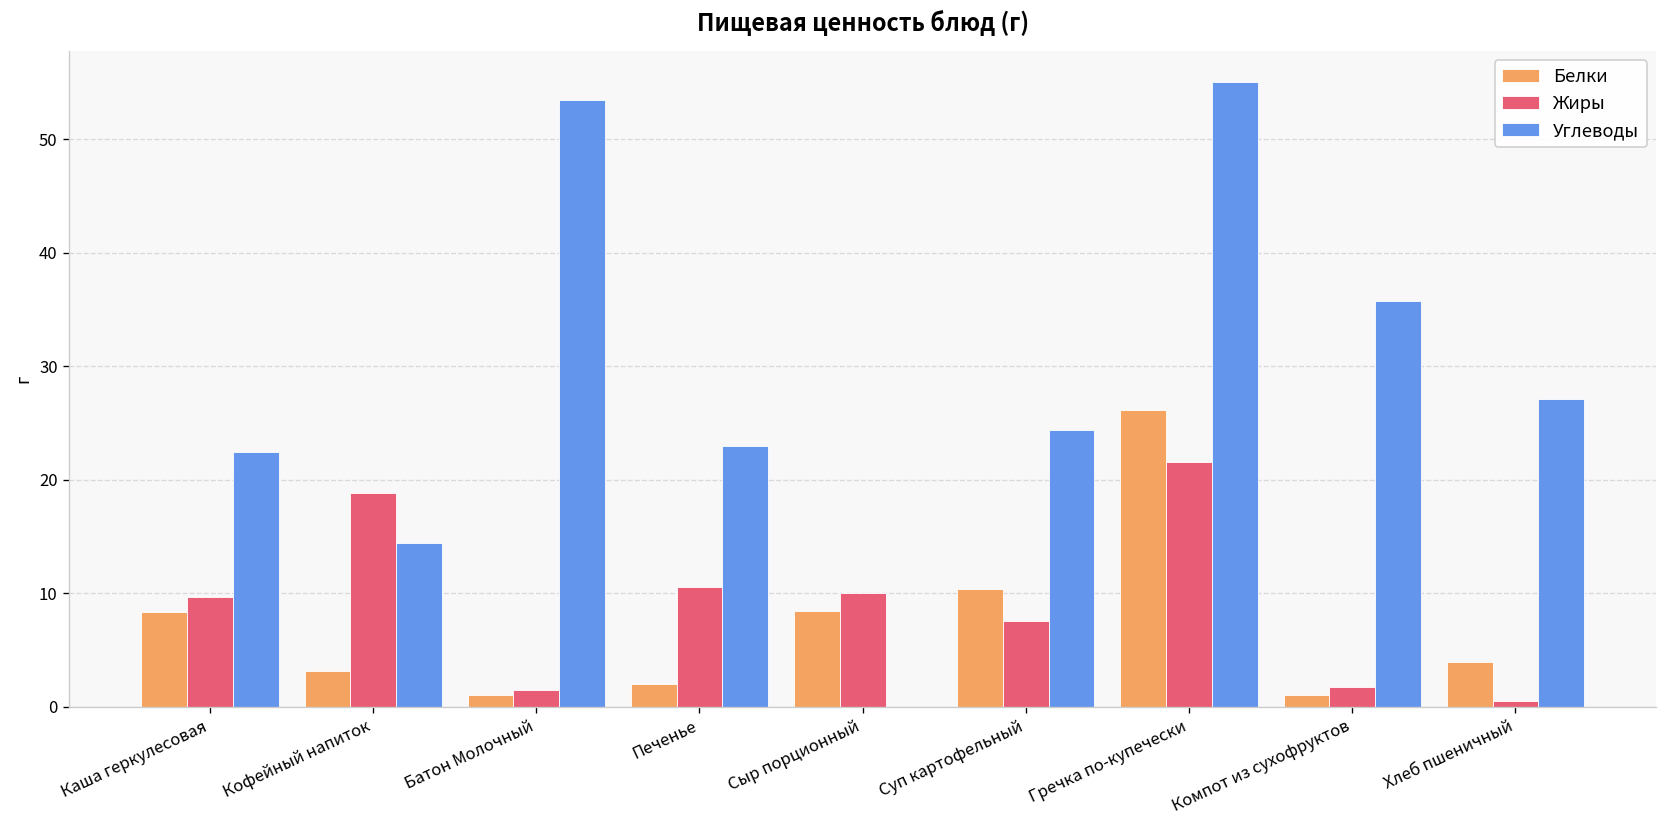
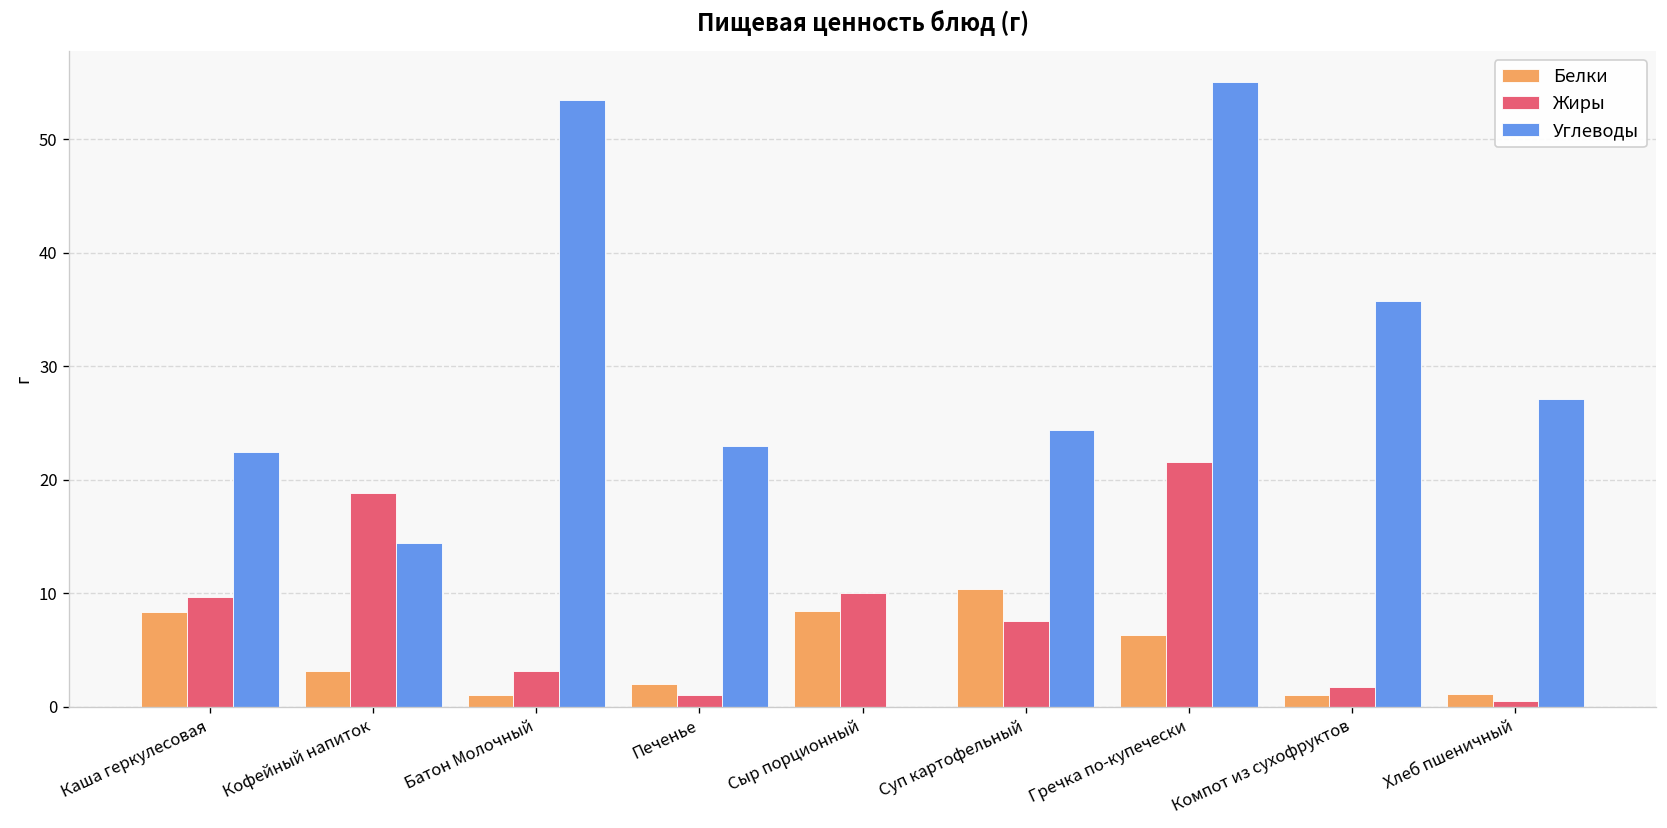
  {
    "Белки": {
      "Каша геркулесовая": 8,
      "Кофейный напиток": 3,
      "Батон Молочный": 1,
      "Печенье": 2,
      "Сыр порционный": 8,
      "Суп картофельный": 10,
-     "Гречка по-купечески": 26,
+     "Гречка по-купечески": 6,
      "Компот из сухофруктов": 1,
-     "Хлеб пшеничный": 4
+     "Хлеб пшеничный": 1
    },
    "Жиры": {
      "Каша геркулесовая": 10,
      "Кофейный напиток": 19,
-     "Батон Молочный": 2,
-     "Печенье": 11,
+     "Батон Молочный": 3,
+     "Печенье": 1,
      "Сыр порционный": 10,
      "Суп картофельный": 8,
      "Гречка по-купечески": 22,
      "Компот из сухофруктов": 2,
      "Хлеб пшеничный": 1
    },
    "Углеводы": {
      "Каша геркулесовая": 22,
      "Кофейный напиток": 14,
      "Батон Молочный": 53,
      "Печенье": 23,
      "Сыр порционный": 0,
      "Суп картофельный": 24,
      "Гречка по-купечески": 55,
      "Компот из сухофруктов": 36,
      "Хлеб пшеничный": 27
    }
  }
